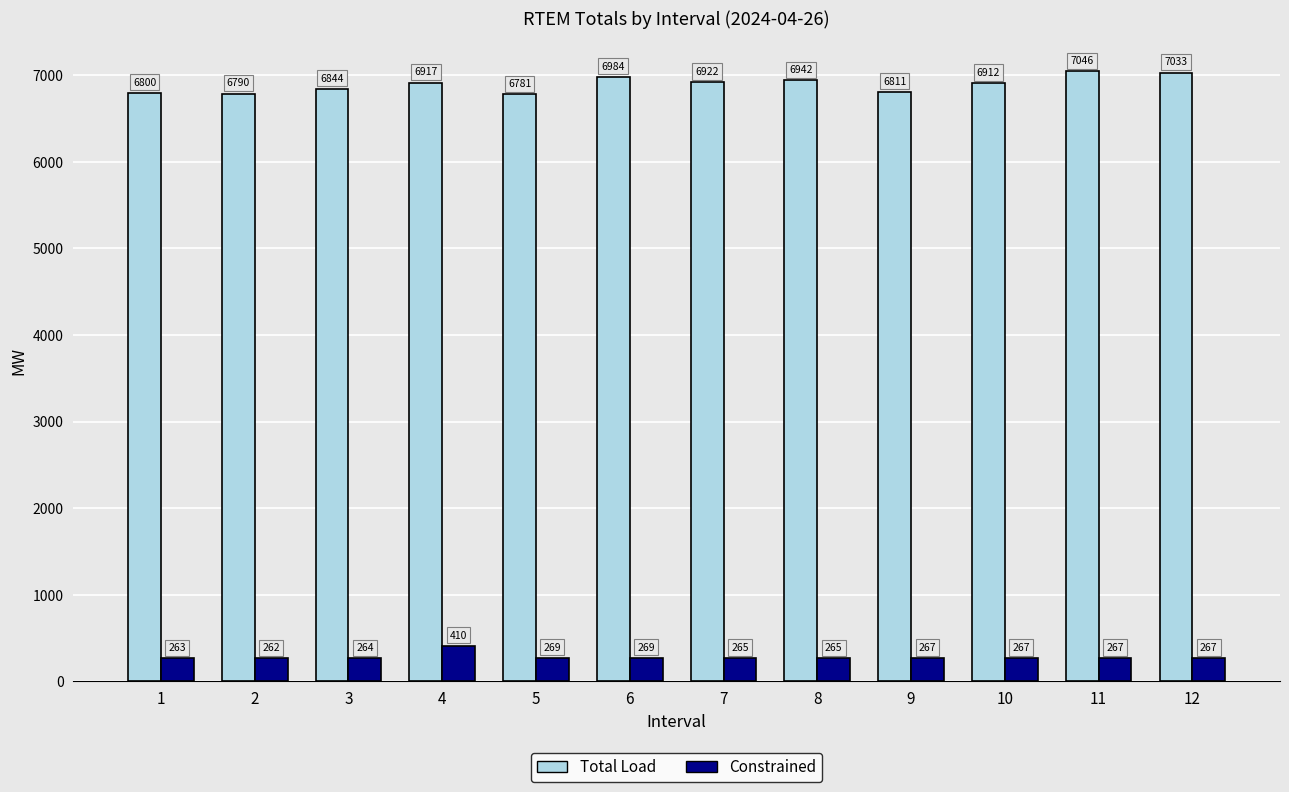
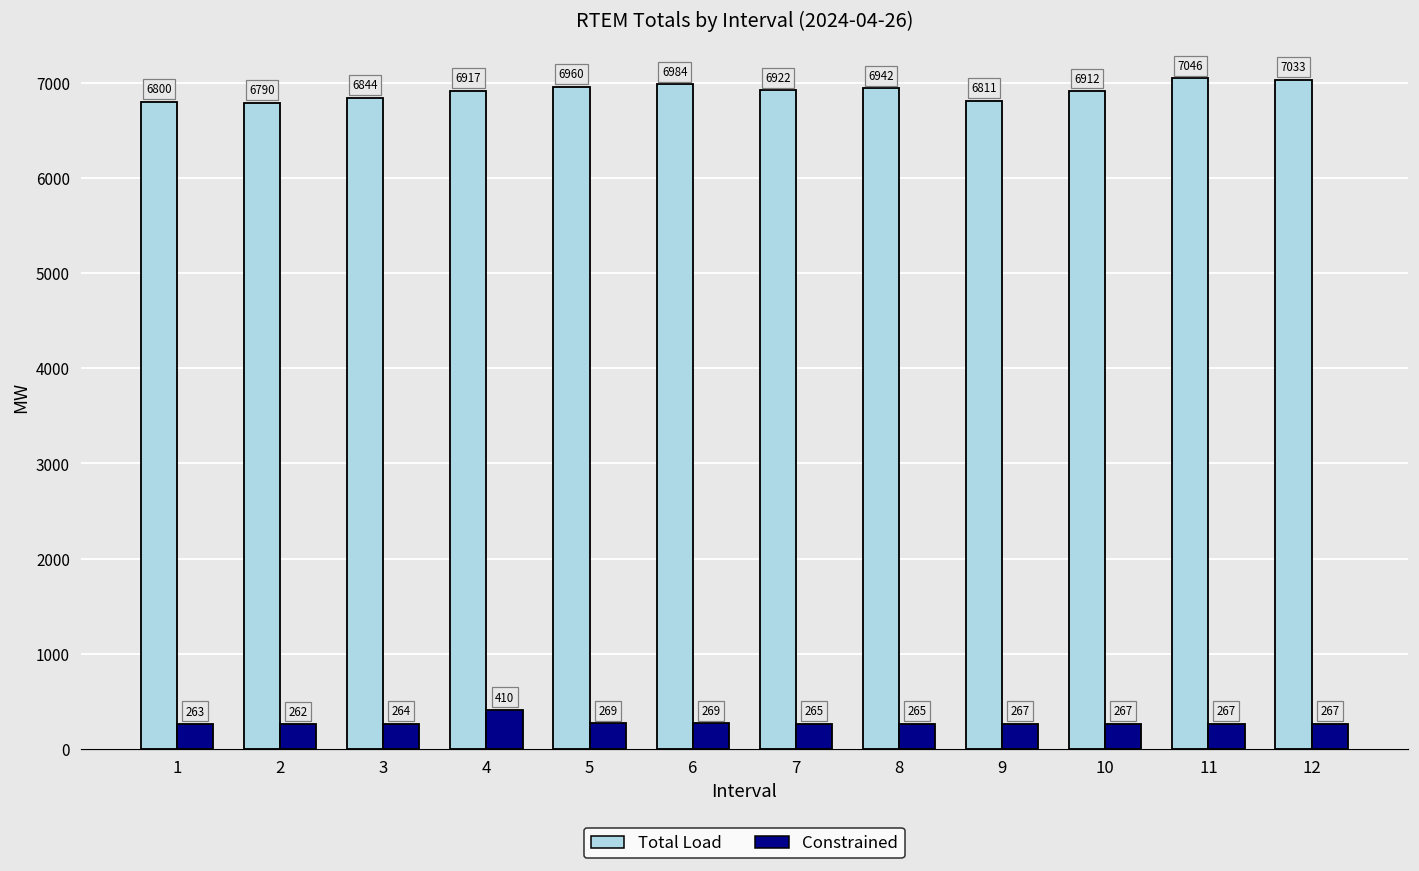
  {
    "Total Load": {
-     "5": 6781
+     "5": 6960
    }
  }
